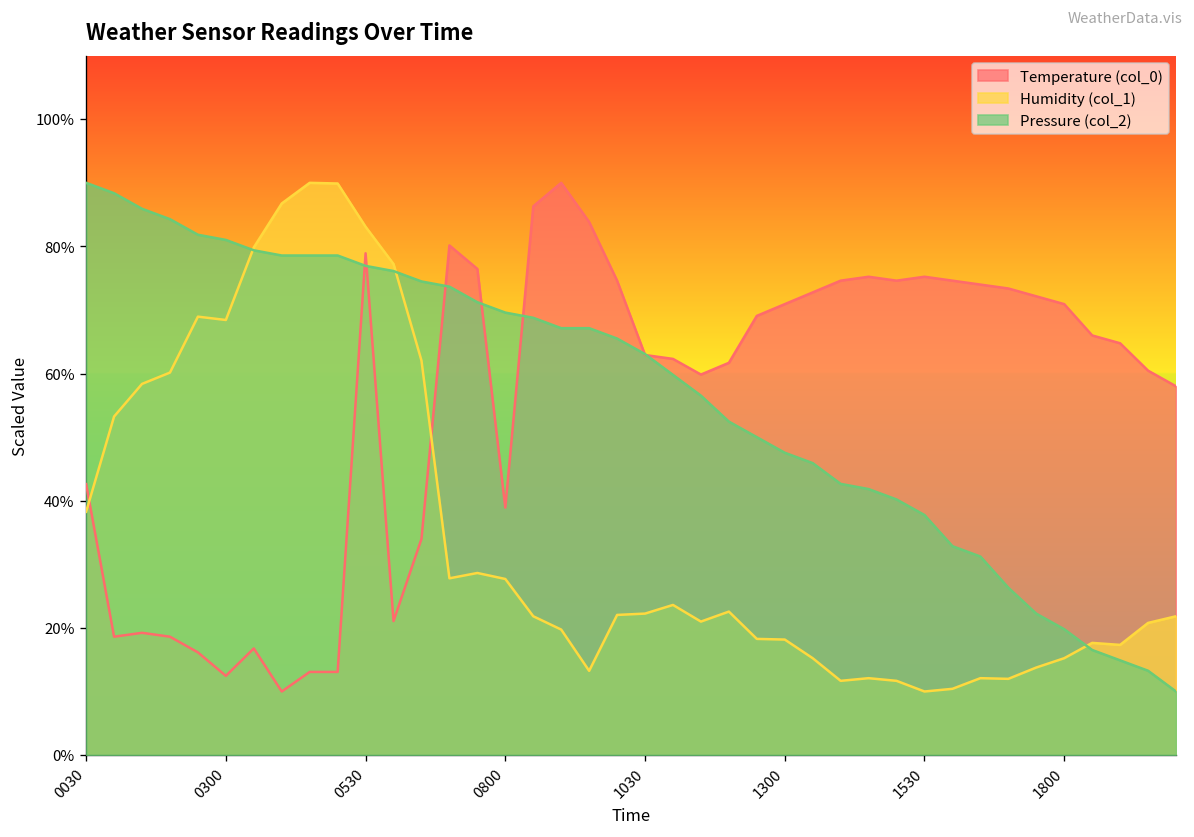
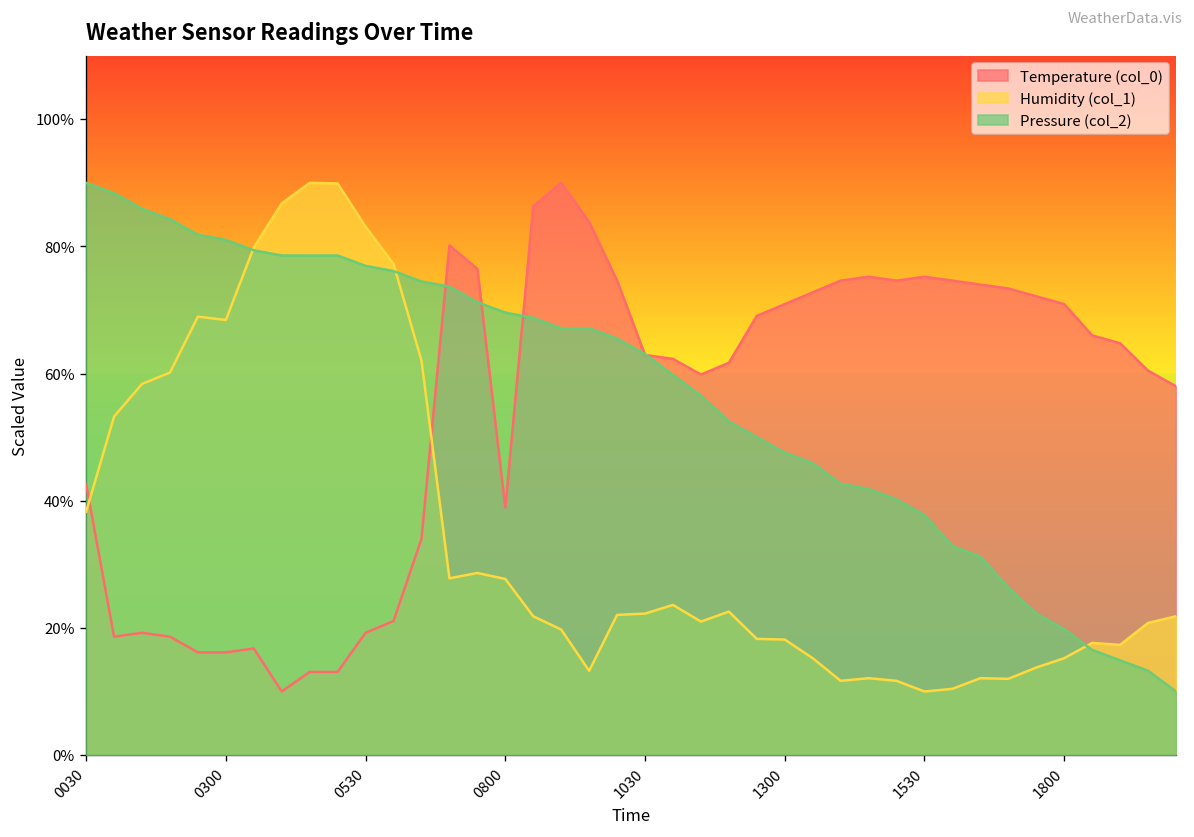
  {
    "Temperature (col_0)": {
      "0030": "43%",
-     "0300": "12%",
-     "0530": "79%",
+     "0300": "16%",
+     "0530": "19%",
      "0800": "39%",
      "1300": "71%",
      "1530": "75%",
      "1800": "71%"
    },
    "Humidity (col_1)": {
      "0030": "38%",
      "0300": "68%",
      "0530": "83%",
      "0800": "28%",
      "1030": "22%",
      "1300": "18%",
      "1530": "10%",
      "1800": "15%"
    },
    "Pressure (col_2)": {
      "0030": "90%",
      "0300": "81%",
      "0530": "77%",
      "0800": "70%",
      "1300": "48%",
      "1530": "38%",
      "1800": "20%"
    }
  }
